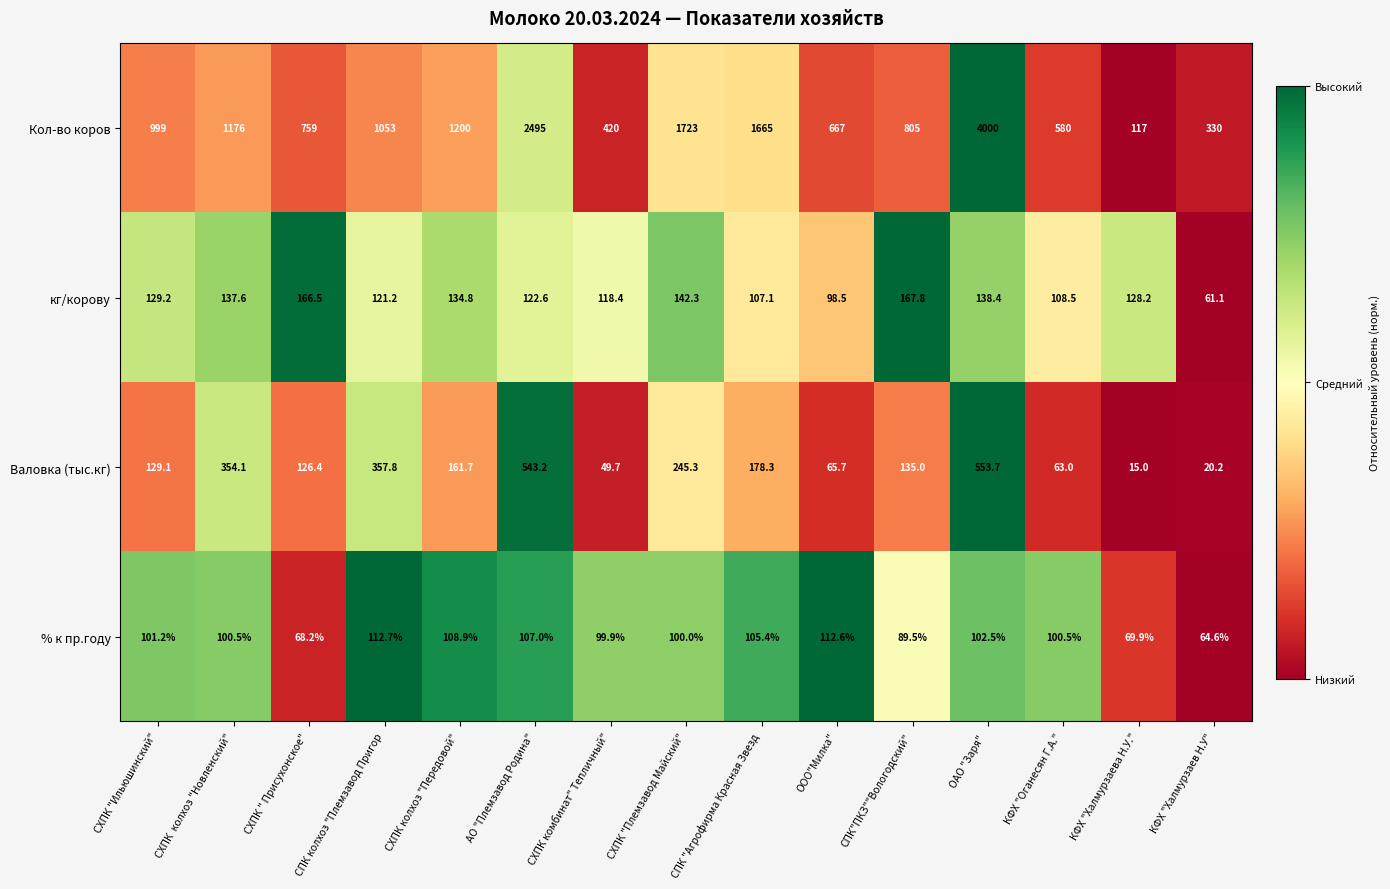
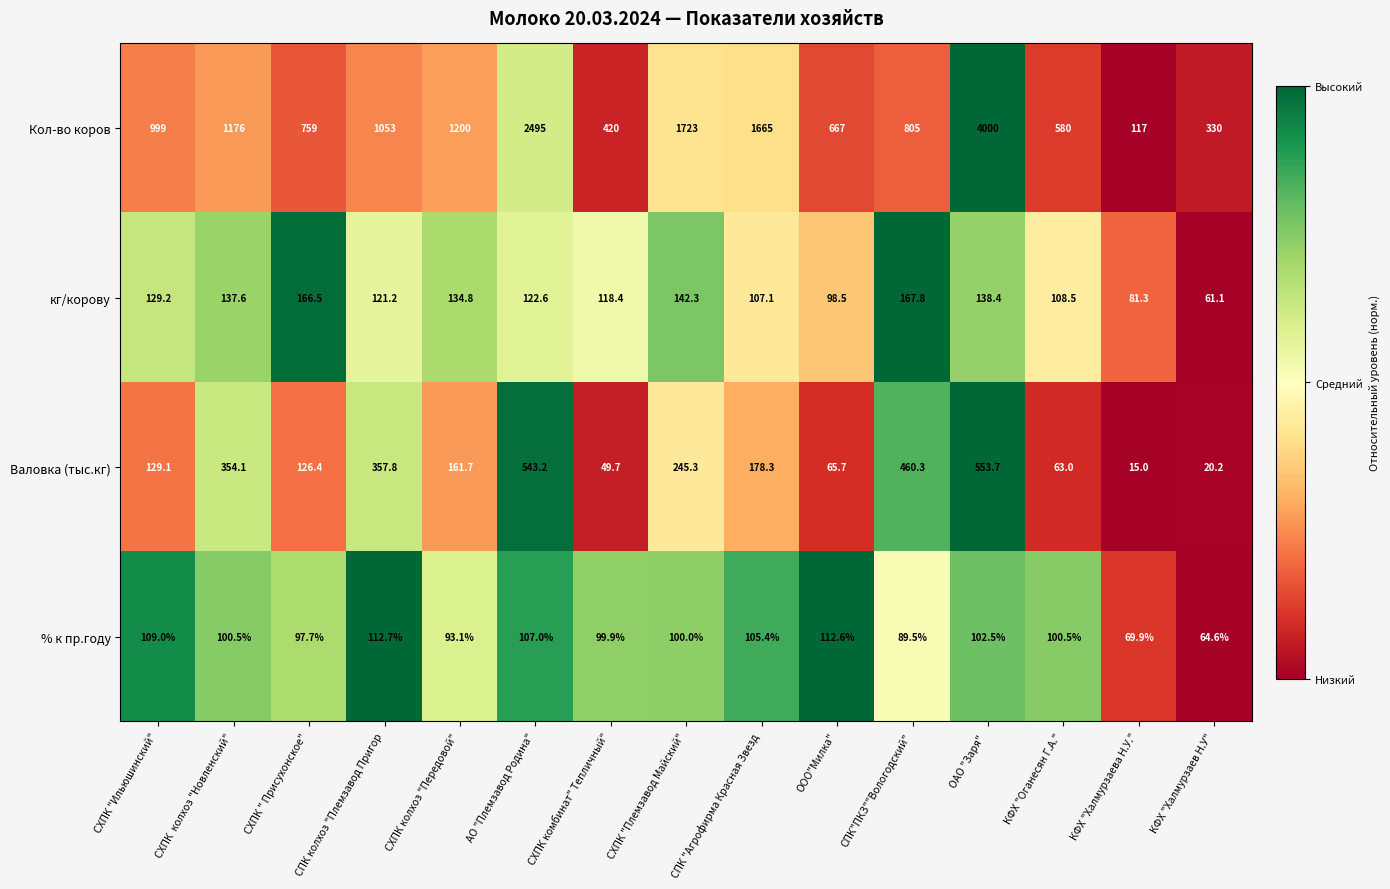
  {
    "Кол-во коров": {
      "СХПК \"Ильюшинский\"": "999",
      "СХПК колхоз \"Новленский\"": "1176",
      "СХПК \" Присухонское\"": "759",
      "СПК колхоз \"Племзавод Пригор": "1053",
      "СХПК колхоз \"Передовой\"": "1200",
      "АО \"Племзавод Родина\"": "2495",
      "СХПК комбинат\" Тепличный\"": "420",
      "СХПК \"Племзавод Майский\"": "1723",
      "СПК \"Агрофирма Красная Звезд": "1665",
      "ООО\"Милка\"": "667",
      "СПК\"ПКЗ\"\"Вологодский\"": "805",
      "ОАО \"Заря\"": "4000",
      "КФХ \"Оганесян Г.А.\"": "580",
      "КФХ \"Халмурзаева Н.У.\"": "117",
      "КФХ \"Халмурзаев Н.У\"": "330"
    },
    "кг/корову": {
      "СХПК \"Ильюшинский\"": "129.2",
      "СХПК колхоз \"Новленский\"": "137.6",
      "СХПК \" Присухонское\"": "166.5",
      "СПК колхоз \"Племзавод Пригор": "121.2",
      "СХПК колхоз \"Передовой\"": "134.8",
      "АО \"Племзавод Родина\"": "122.6",
      "СХПК комбинат\" Тепличный\"": "118.4",
      "СХПК \"Племзавод Майский\"": "142.3",
      "СПК \"Агрофирма Красная Звезд": "107.1",
      "ООО\"Милка\"": "98.5",
      "СПК\"ПКЗ\"\"Вологодский\"": "167.8",
      "ОАО \"Заря\"": "138.4",
      "КФХ \"Оганесян Г.А.\"": "108.5",
-     "КФХ \"Халмурзаева Н.У.\"": "128.2",
+     "КФХ \"Халмурзаева Н.У.\"": "81.3",
      "КФХ \"Халмурзаев Н.У\"": "61.1"
    },
    "Валовка (тыс.кг)": {
      "СХПК \"Ильюшинский\"": "129.1",
      "СХПК колхоз \"Новленский\"": "354.1",
      "СХПК \" Присухонское\"": "126.4",
      "СПК колхоз \"Племзавод Пригор": "357.8",
      "СХПК колхоз \"Передовой\"": "161.7",
      "АО \"Племзавод Родина\"": "543.2",
      "СХПК комбинат\" Тепличный\"": "49.7",
      "СХПК \"Племзавод Майский\"": "245.3",
      "СПК \"Агрофирма Красная Звезд": "178.3",
      "ООО\"Милка\"": "65.7",
-     "СПК\"ПКЗ\"\"Вологодский\"": "135.0",
+     "СПК\"ПКЗ\"\"Вологодский\"": "460.3",
      "ОАО \"Заря\"": "553.7",
      "КФХ \"Оганесян Г.А.\"": "63.0",
      "КФХ \"Халмурзаева Н.У.\"": "15.0",
      "КФХ \"Халмурзаев Н.У\"": "20.2"
    },
    "% к пр.году": {
-     "СХПК \"Ильюшинский\"": "101.2%",
+     "СХПК \"Ильюшинский\"": "109.0%",
      "СХПК колхоз \"Новленский\"": "100.5%",
-     "СХПК \" Присухонское\"": "68.2%",
+     "СХПК \" Присухонское\"": "97.7%",
      "СПК колхоз \"Племзавод Пригор": "112.7%",
-     "СХПК колхоз \"Передовой\"": "108.9%",
+     "СХПК колхоз \"Передовой\"": "93.1%",
      "АО \"Племзавод Родина\"": "107.0%",
      "СХПК комбинат\" Тепличный\"": "99.9%",
      "СХПК \"Племзавод Майский\"": "100.0%",
      "СПК \"Агрофирма Красная Звезд": "105.4%",
      "ООО\"Милка\"": "112.6%",
      "СПК\"ПКЗ\"\"Вологодский\"": "89.5%",
      "ОАО \"Заря\"": "102.5%",
      "КФХ \"Оганесян Г.А.\"": "100.5%",
      "КФХ \"Халмурзаева Н.У.\"": "69.9%",
      "КФХ \"Халмурзаев Н.У\"": "64.6%"
    }
  }
